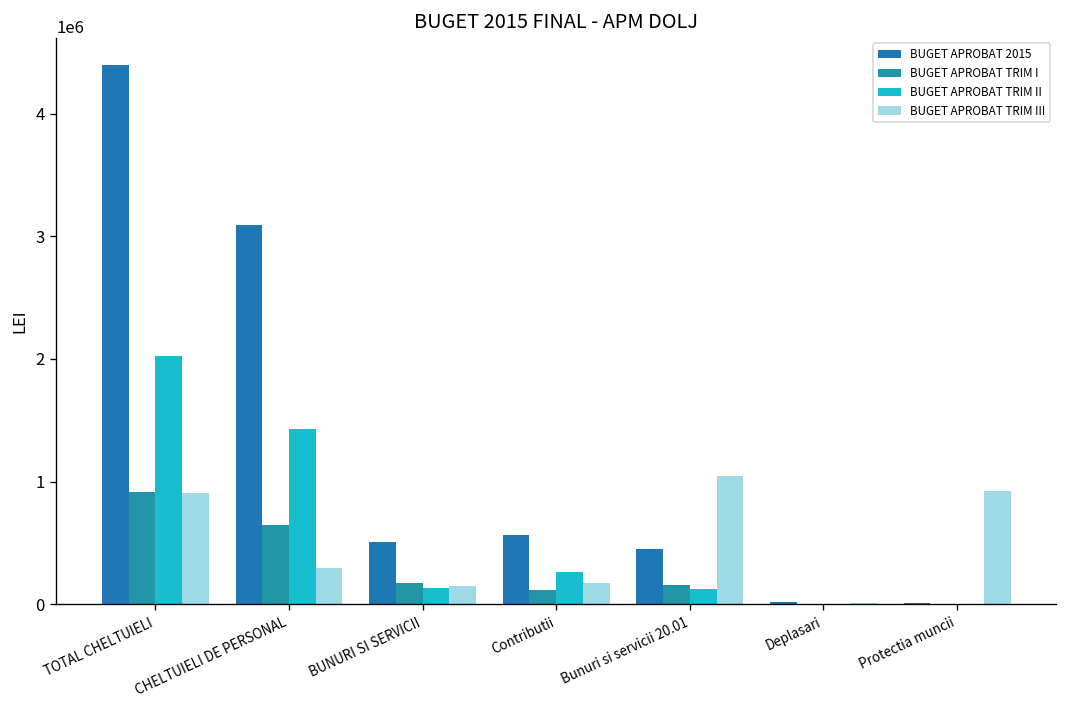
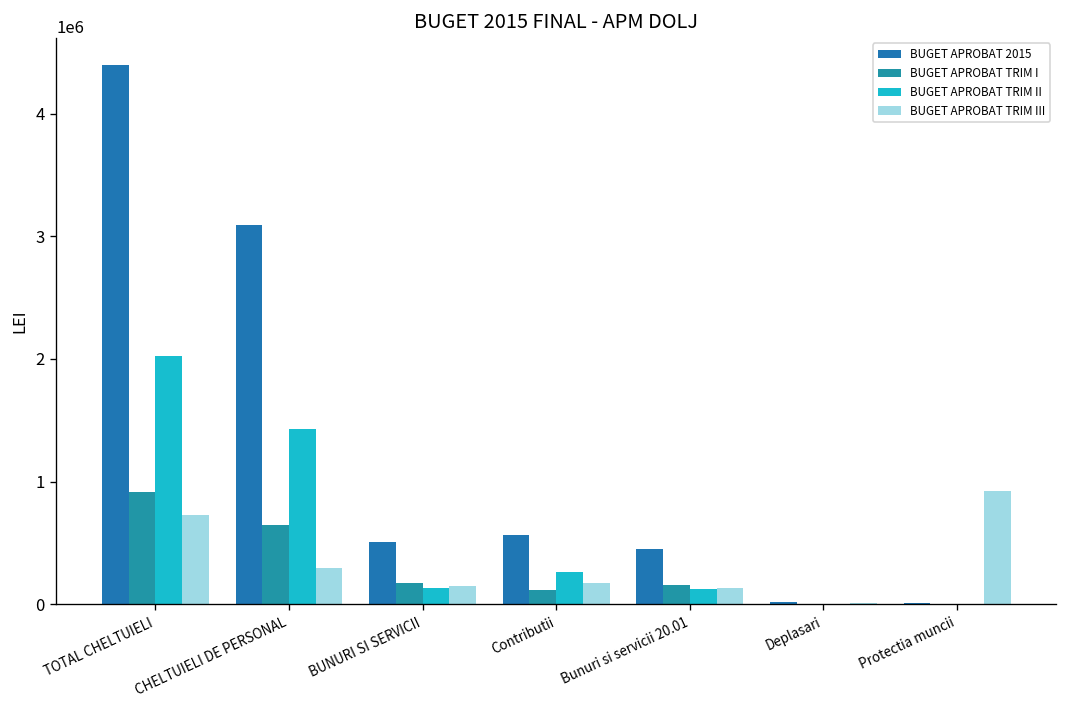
  {
    "BUGET APROBAT TRIM III": {
-     "TOTAL CHELTUIELI": 910000,
+     "TOTAL CHELTUIELI": 720000,
      "CHELTUIELI DE PERSONAL": 300000,
      "BUNURI SI SERVICII": 150000,
      "Contributii": 170000,
-     "Bunuri si servicii 20.01": 1040000,
+     "Bunuri si servicii 20.01": 130000,
      "Protectia muncii": 920000
    }
  }
